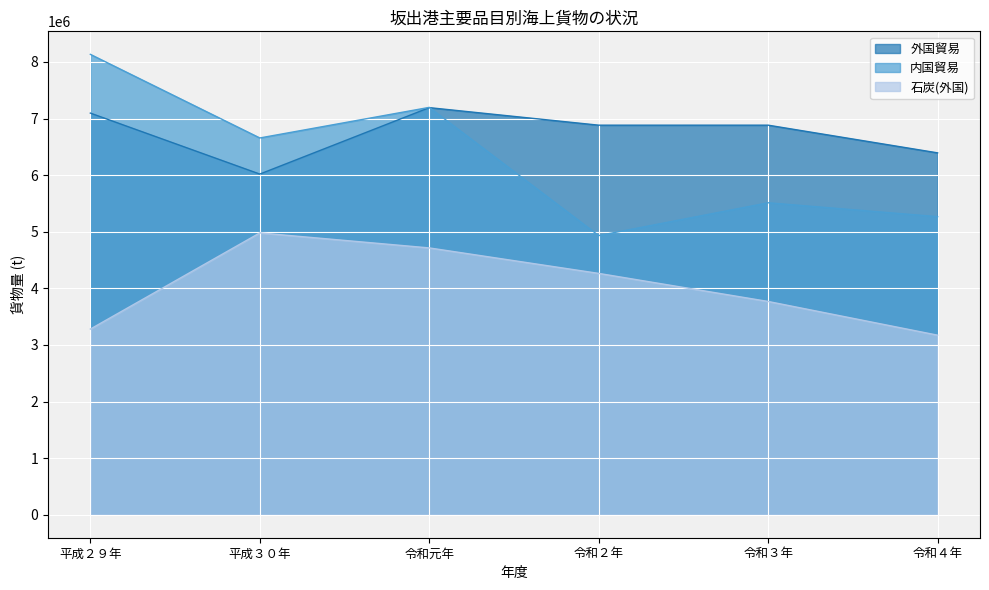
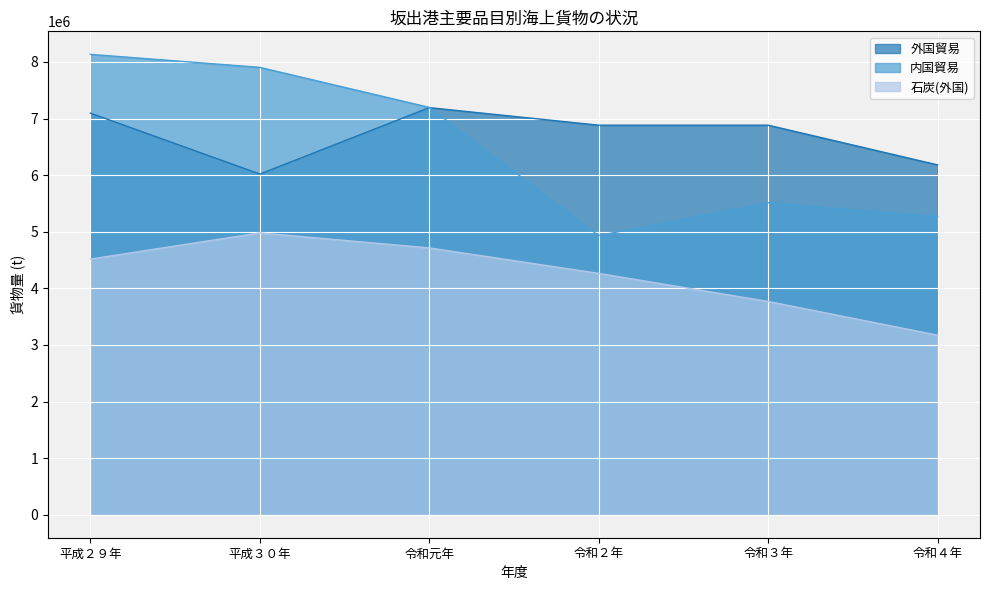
  {
    "外国貿易": {
      "平成２９年": 7100000,
      "平成３０年": 6000000,
      "令和２年": 6900000,
      "令和３年": 6900000,
-     "令和４年": 6400000
+     "令和４年": 6200000
    },
    "内国貿易": {
      "平成２９年": 8100000,
-     "平成３０年": 6700000,
+     "平成３０年": 7900000,
      "令和２年": 4900000,
      "令和３年": 5500000,
      "令和４年": 5300000
    },
    "石炭(外国)": {
-     "平成２９年": 3300000,
+     "平成２９年": 4500000,
      "平成３０年": 5000000,
      "令和元年": 4700000,
      "令和２年": 4300000,
      "令和３年": 3800000,
      "令和４年": 3200000
    }
  }
